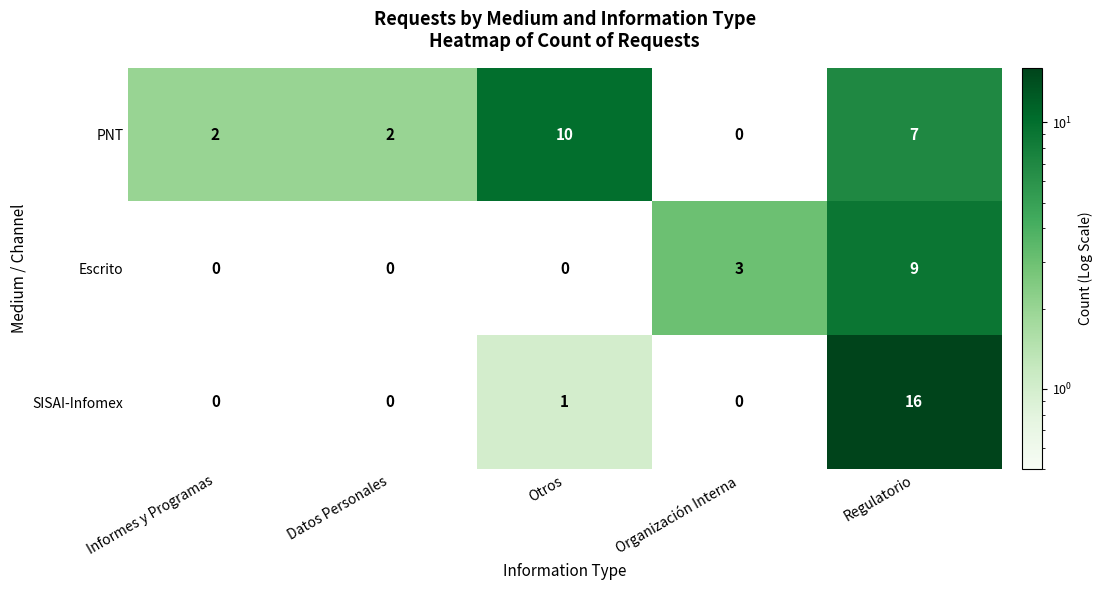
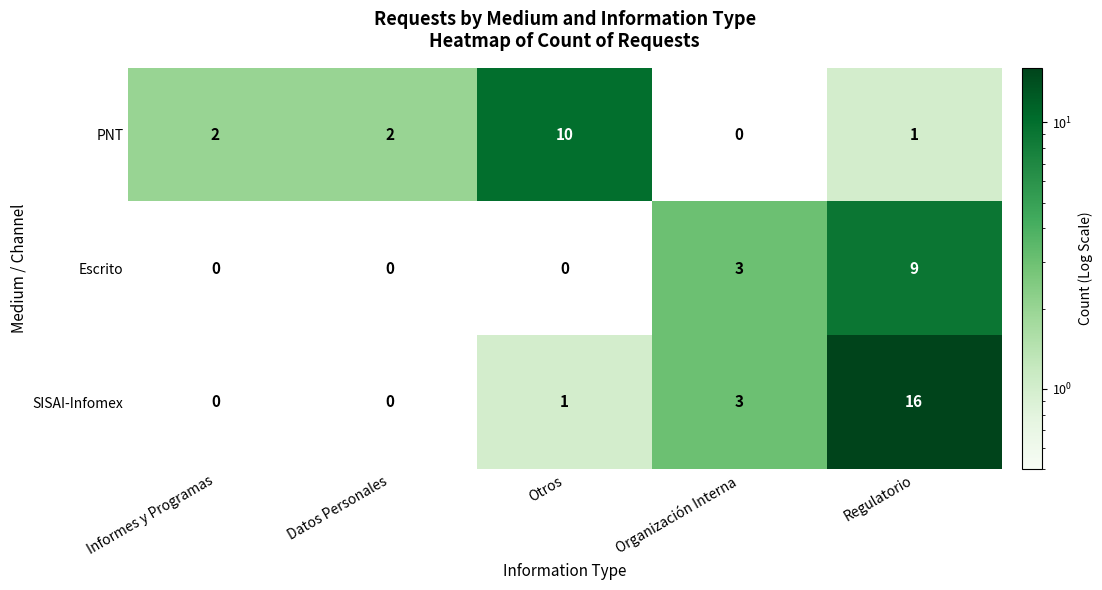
  {
    "PNT": {
      "Informes y Programas": 2,
      "Datos Personales": 2,
      "Otros": 10,
      "Organización Interna": 0,
-     "Regulatorio": 7
+     "Regulatorio": 1
    },
    "Escrito": {
      "Informes y Programas": 0,
      "Datos Personales": 0,
      "Otros": 0,
      "Organización Interna": 3,
      "Regulatorio": 9
    },
    "SISAI-Infomex": {
      "Informes y Programas": 0,
      "Datos Personales": 0,
      "Otros": 1,
-     "Organización Interna": 0,
+     "Organización Interna": 3,
      "Regulatorio": 16
    }
  }
